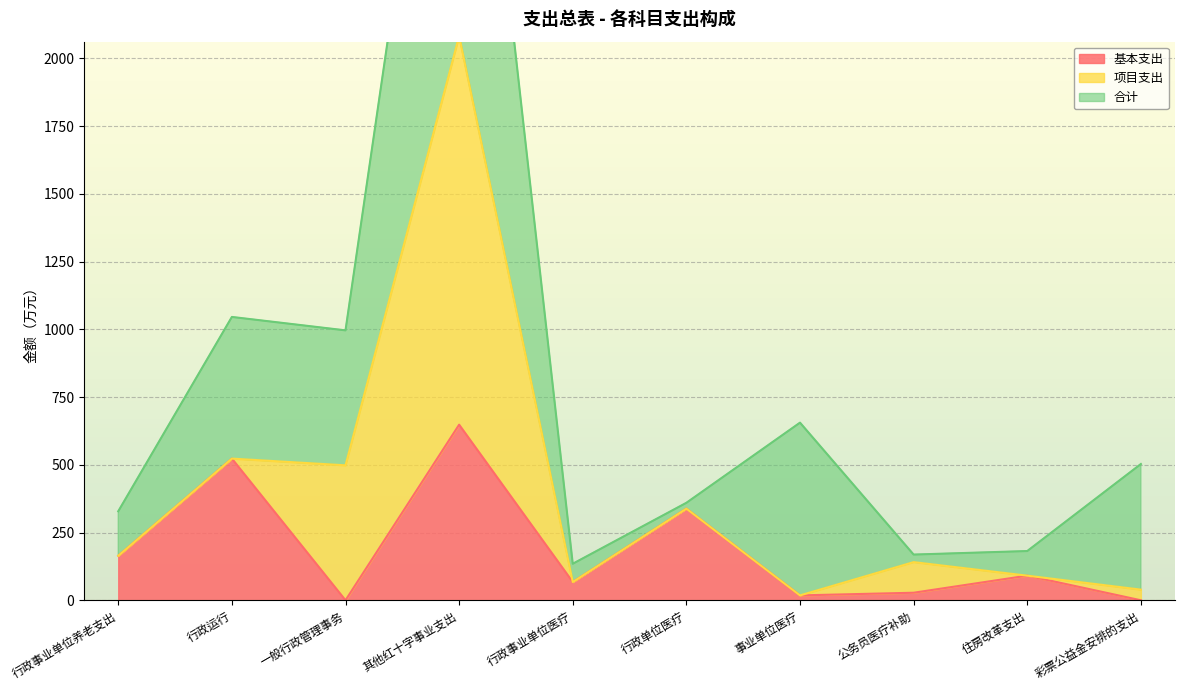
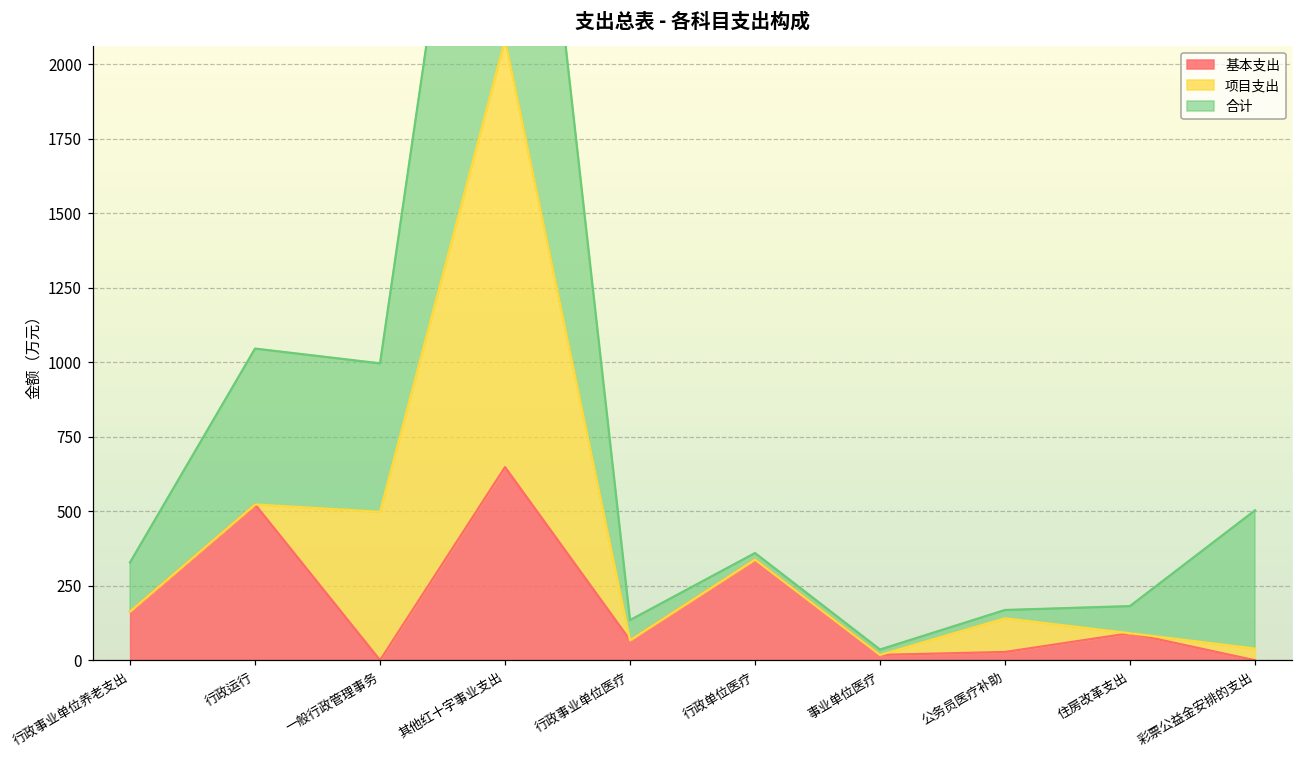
  {
    "基本支出": {
      "一般行政管理事务": 0,
      "其他红十字事业支出": 650,
      "公务员医疗补助": 30,
      "彩票公益金安排的支出": 0
    },
    "项目支出": {
      "一般行政管理事务": 500,
      "公务员医疗补助": 110,
      "彩票公益金安排的支出": 40
    },
    "合计": {
      "行政事业单位养老支出": 160,
      "行政运行": 520,
      "一般行政管理事务": 500,
      "行政事业单位医疗": 70,
      "行政单位医疗": 20,
-     "事业单位医疗": 640,
+     "事业单位医疗": 20,
      "公务员医疗补助": 30,
      "住房改革支出": 90,
      "彩票公益金安排的支出": 460
    }
  }
